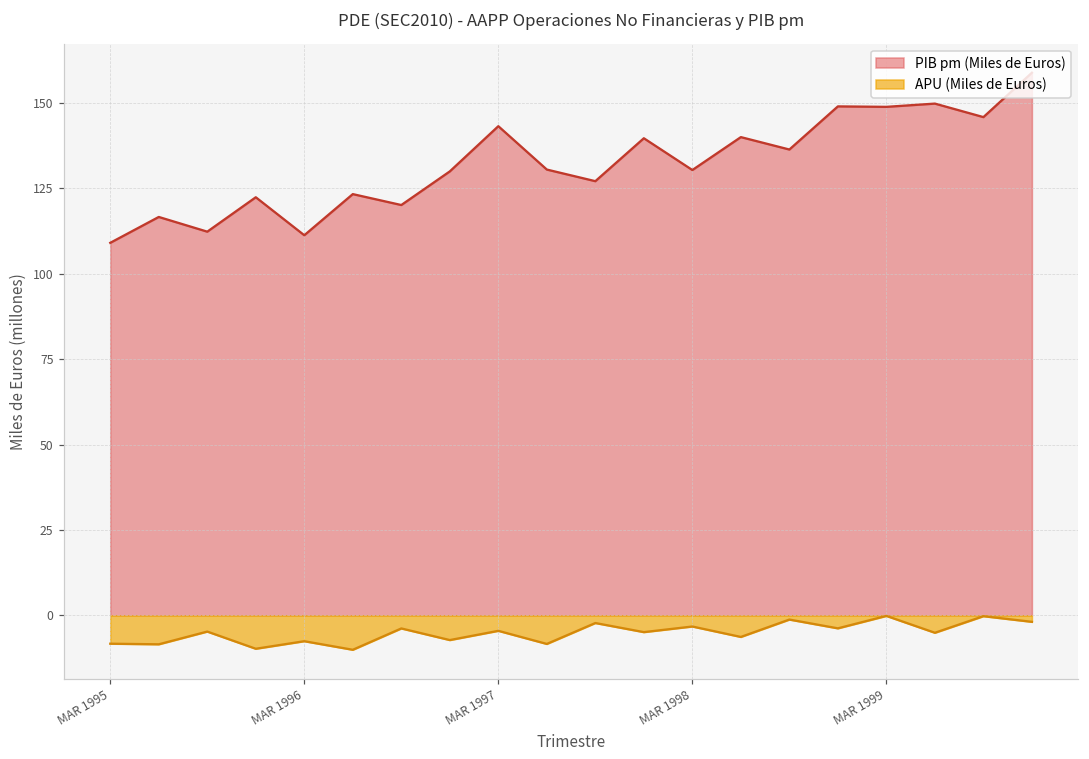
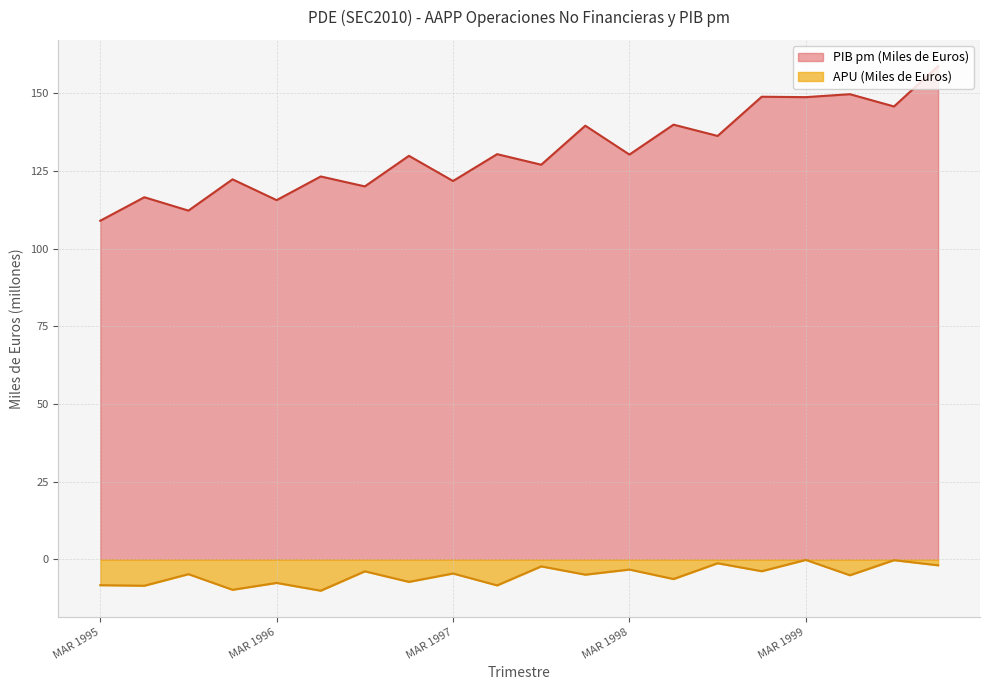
  {
    "PIB pm (Miles de Euros)": {
      "MAR 1995": 109,
-     "MAR 1996": 111,
-     "MAR 1997": 143,
+     "MAR 1996": 116,
+     "MAR 1997": 122,
      "MAR 1998": 130,
      "MAR 1999": 149
    }
  }
